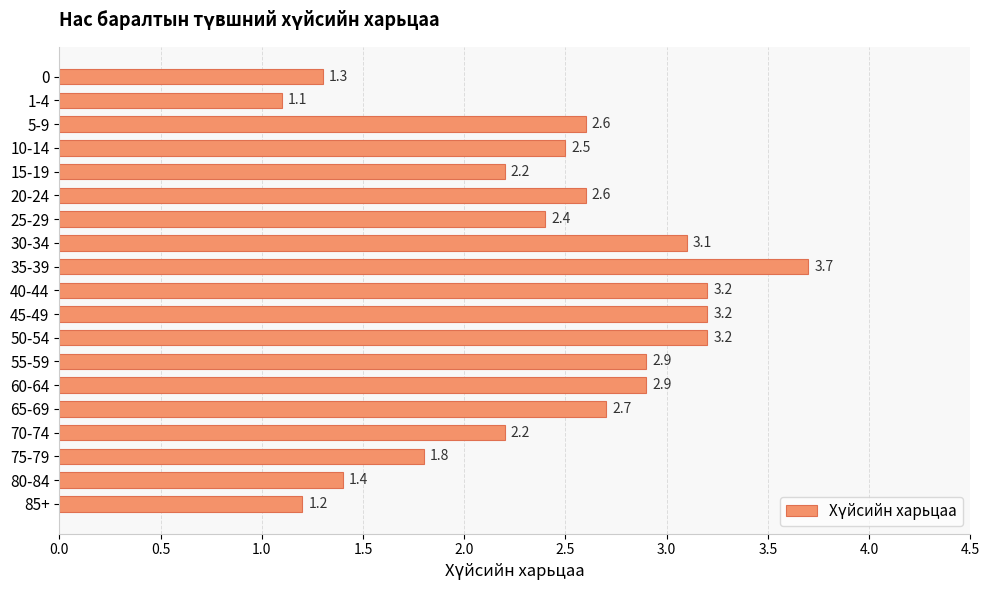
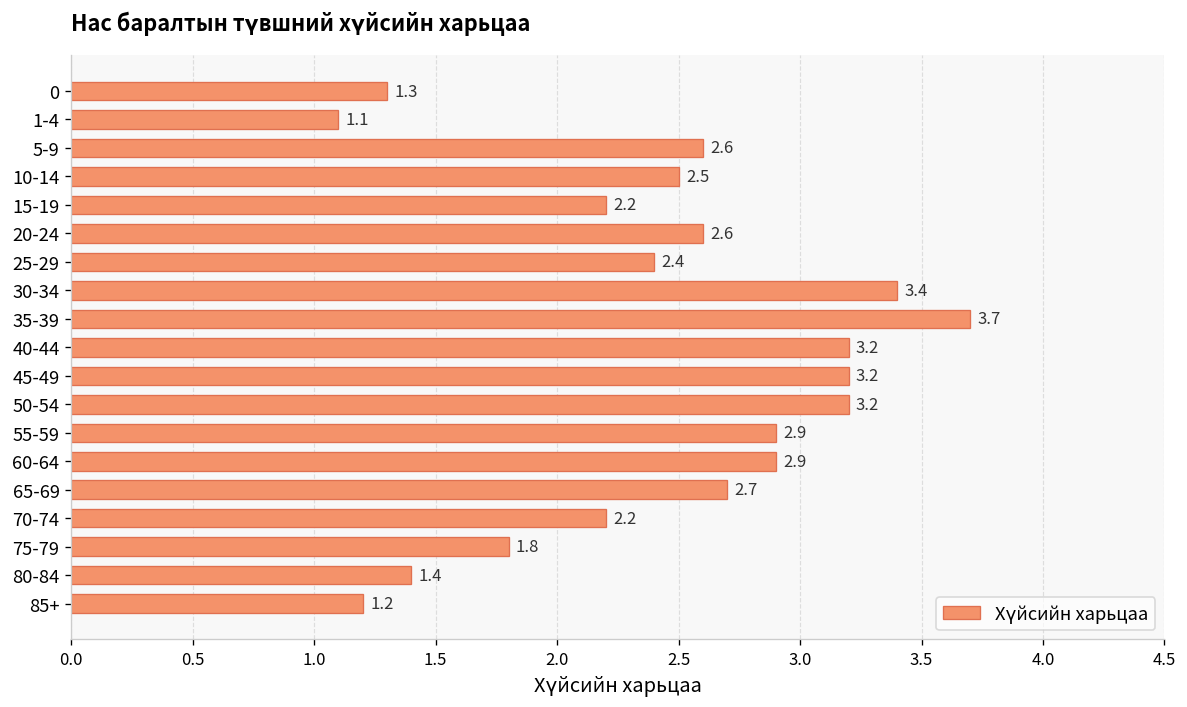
  {
    "0": 1.3,
    "1-4": 1.1,
    "5-9": 2.6,
    "10-14": 2.5,
    "15-19": 2.2,
    "20-24": 2.6,
    "25-29": 2.4,
-   "30-34": 3.1,
+   "30-34": 3.4,
    "35-39": 3.7,
    "40-44": 3.2,
    "45-49": 3.2,
    "50-54": 3.2,
    "55-59": 2.9,
    "60-64": 2.9,
    "65-69": 2.7,
    "70-74": 2.2,
    "75-79": 1.8,
    "80-84": 1.4,
    "85+": 1.2
  }
